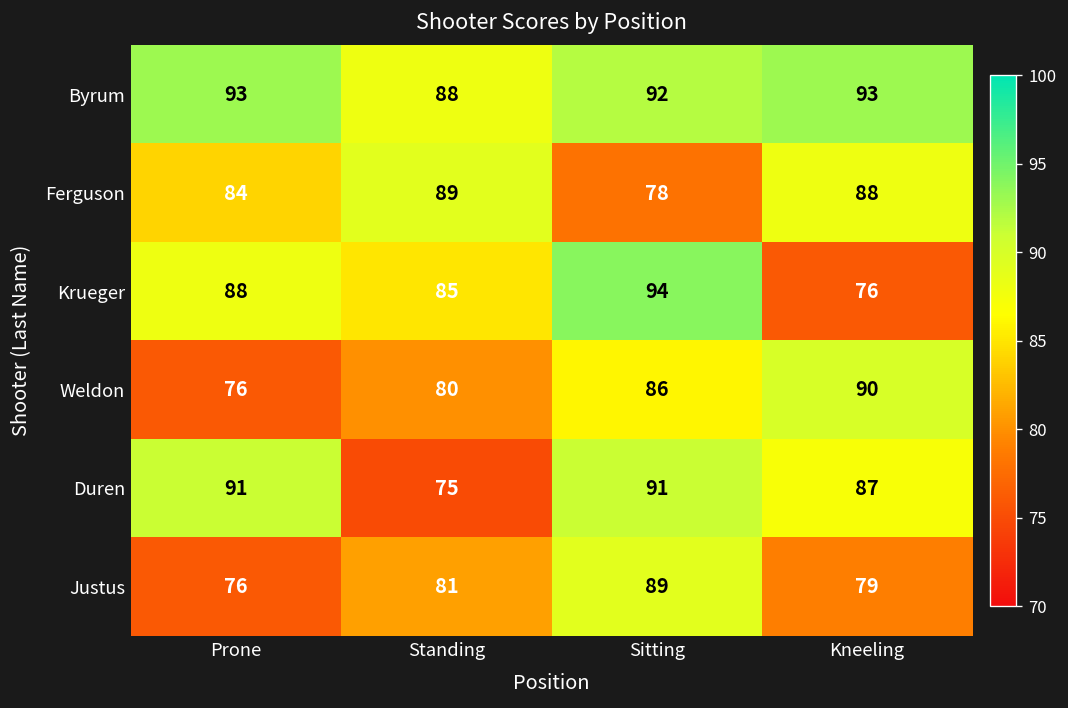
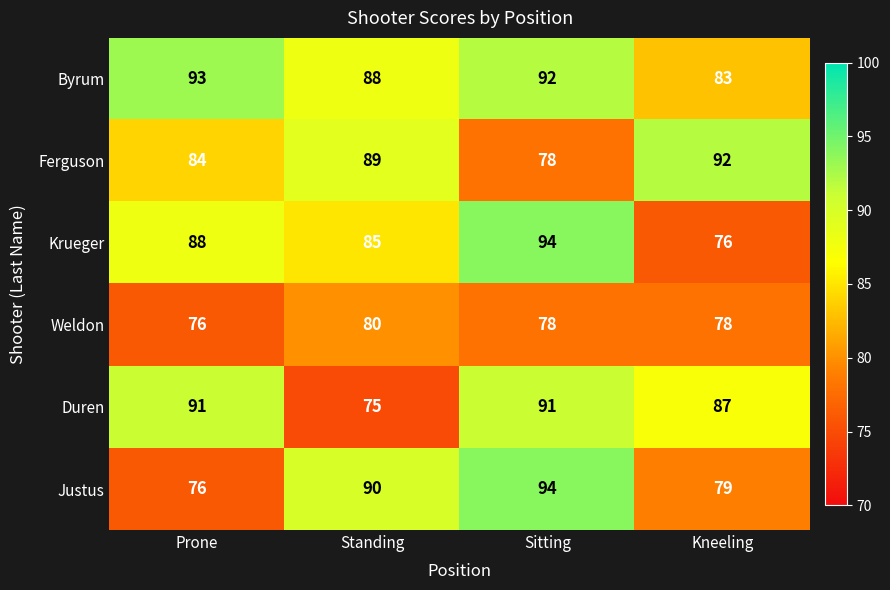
  {
    "Byrum": {
      "Prone": 93,
      "Standing": 88,
      "Sitting": 92,
-     "Kneeling": 93
+     "Kneeling": 83
    },
    "Ferguson": {
      "Prone": 84,
      "Standing": 89,
      "Sitting": 78,
-     "Kneeling": 88
+     "Kneeling": 92
    },
    "Krueger": {
      "Prone": 88,
      "Standing": 85,
      "Sitting": 94,
      "Kneeling": 76
    },
    "Weldon": {
      "Prone": 76,
      "Standing": 80,
-     "Sitting": 86,
-     "Kneeling": 90
+     "Sitting": 78,
+     "Kneeling": 78
    },
    "Duren": {
      "Prone": 91,
      "Standing": 75,
      "Sitting": 91,
      "Kneeling": 87
    },
    "Justus": {
      "Prone": 76,
-     "Standing": 81,
-     "Sitting": 89,
+     "Standing": 90,
+     "Sitting": 94,
      "Kneeling": 79
    }
  }
